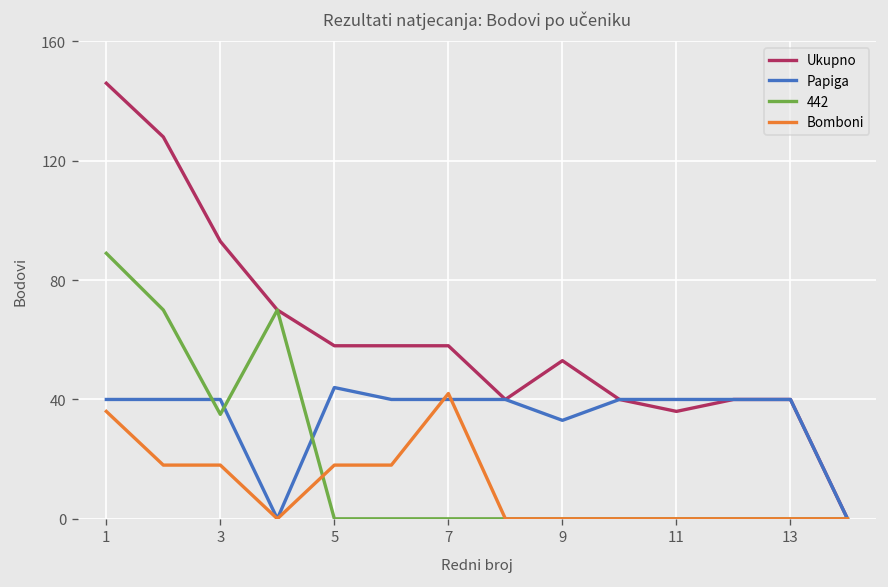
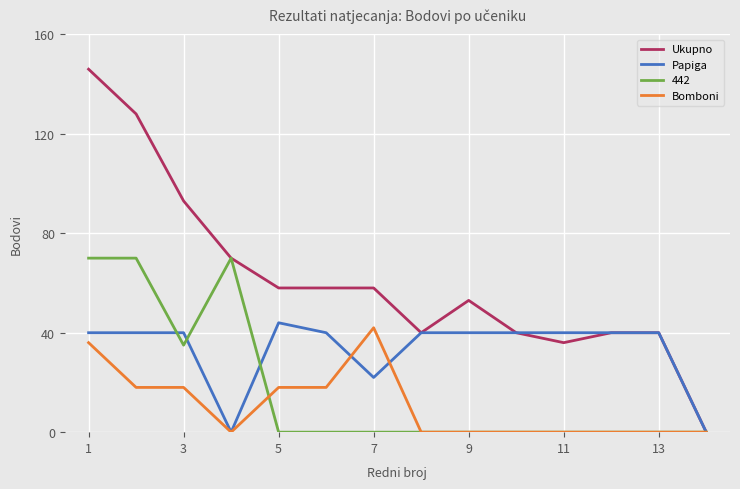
  {
    "Ukupno": {
      "1": 146,
      "3": 93,
      "5": 58,
      "7": 58,
      "9": 53,
      "11": 36
    },
    "Papiga": {
      "1": 40,
      "3": 40,
      "5": 44,
-     "7": 40,
-     "9": 33,
+     "7": 22,
+     "9": 40,
      "11": 40
    },
    "442": {
-     "1": 89,
+     "1": 70,
      "3": 35,
      "5": 0,
      "7": 0
    },
    "Bomboni": {
      "1": 36,
      "3": 18,
      "5": 18,
      "7": 42
    }
  }
